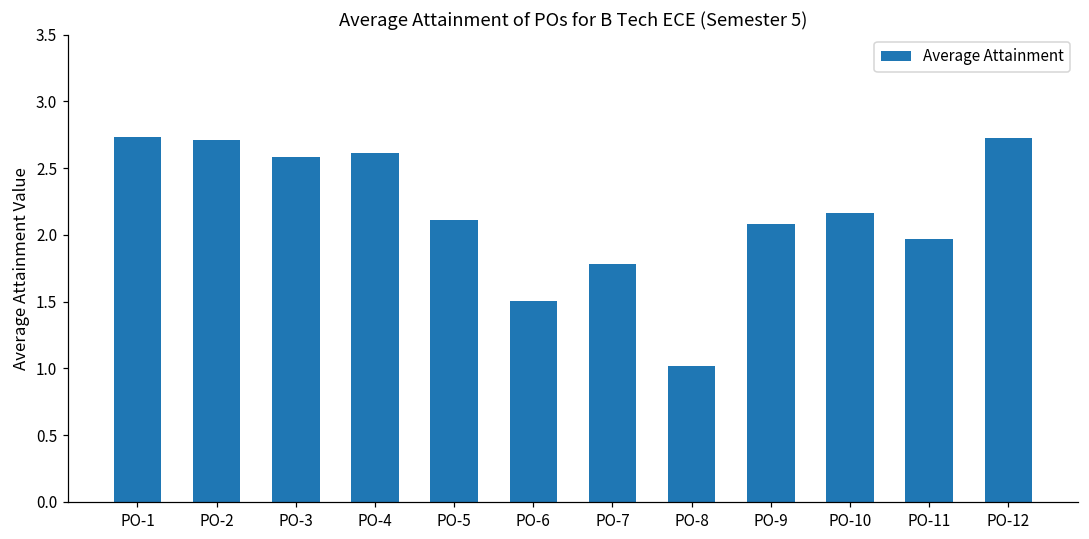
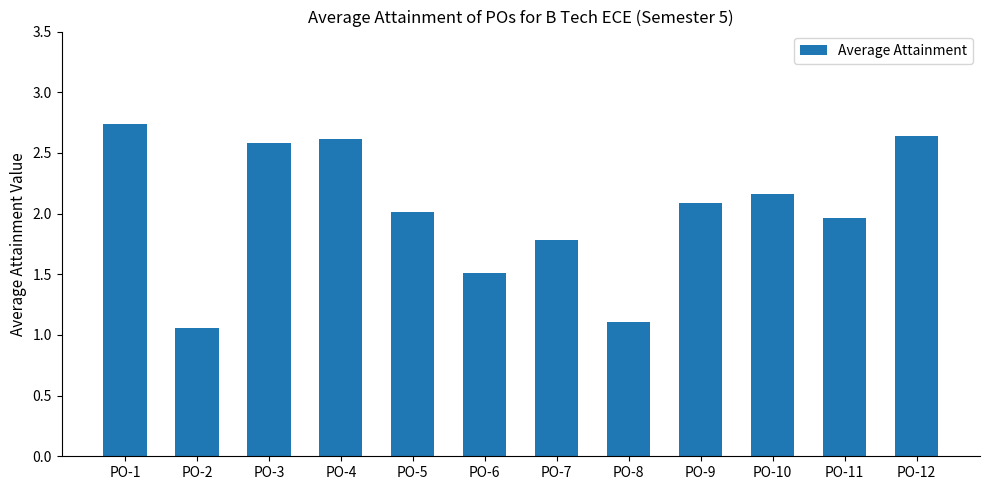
  {
    "PO-1": 2.74,
-   "PO-2": 2.71,
+   "PO-2": 1.06,
    "PO-3": 2.58,
    "PO-4": 2.62,
-   "PO-5": 2.11,
+   "PO-5": 2.01,
    "PO-6": 1.51,
    "PO-7": 1.78,
-   "PO-8": 1.01,
+   "PO-8": 1.10,
    "PO-9": 2.08,
    "PO-10": 2.17,
    "PO-11": 1.97,
-   "PO-12": 2.72
+   "PO-12": 2.64
  }
